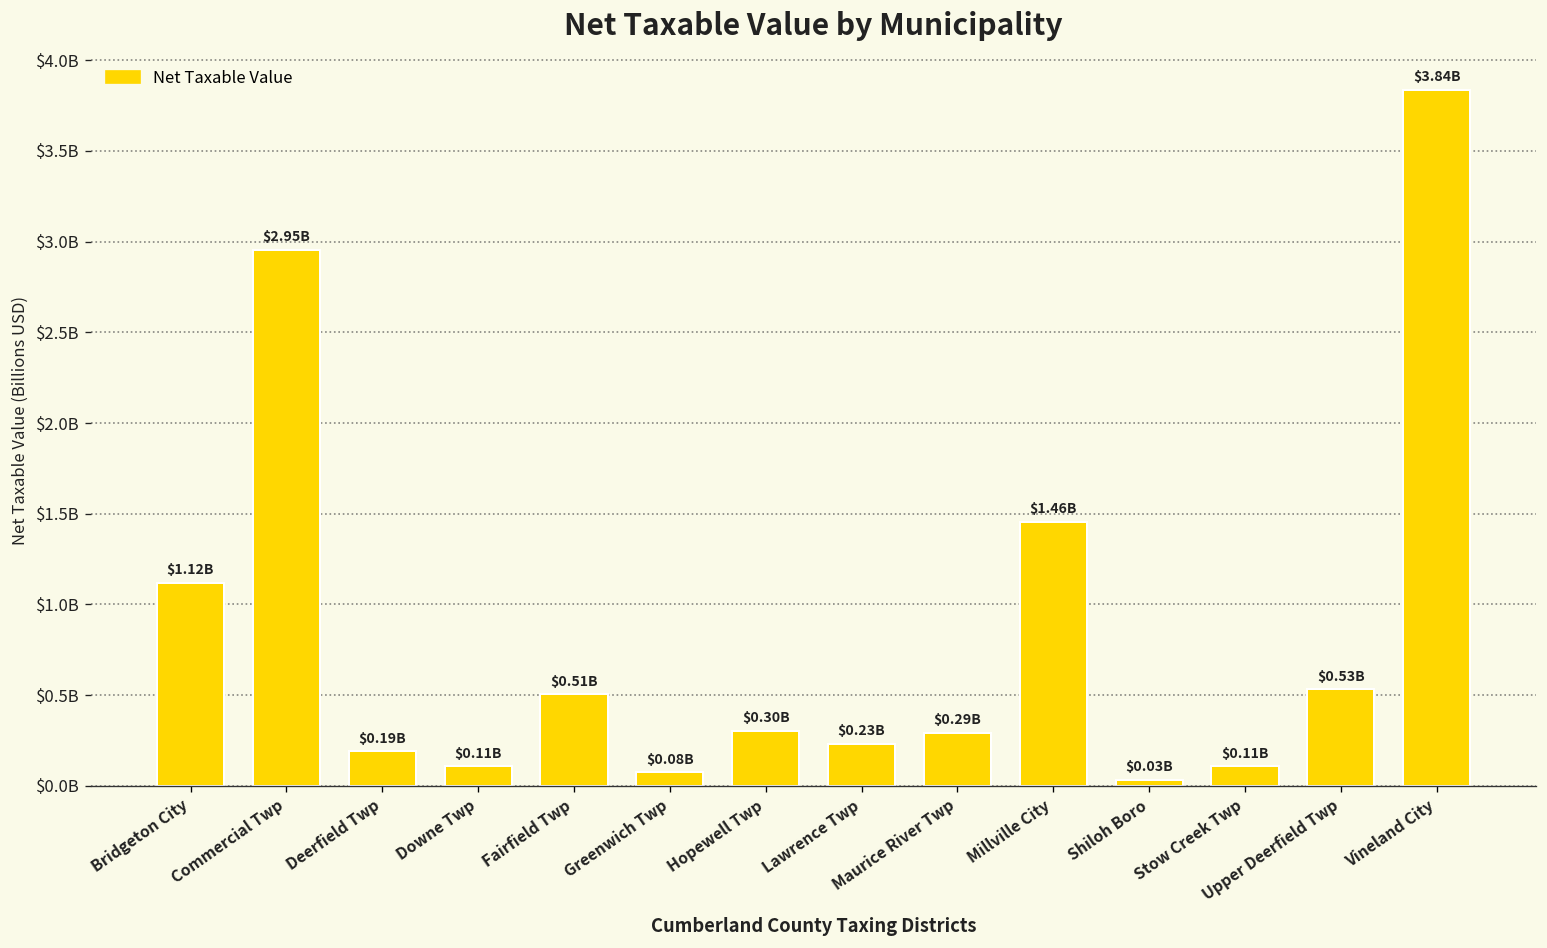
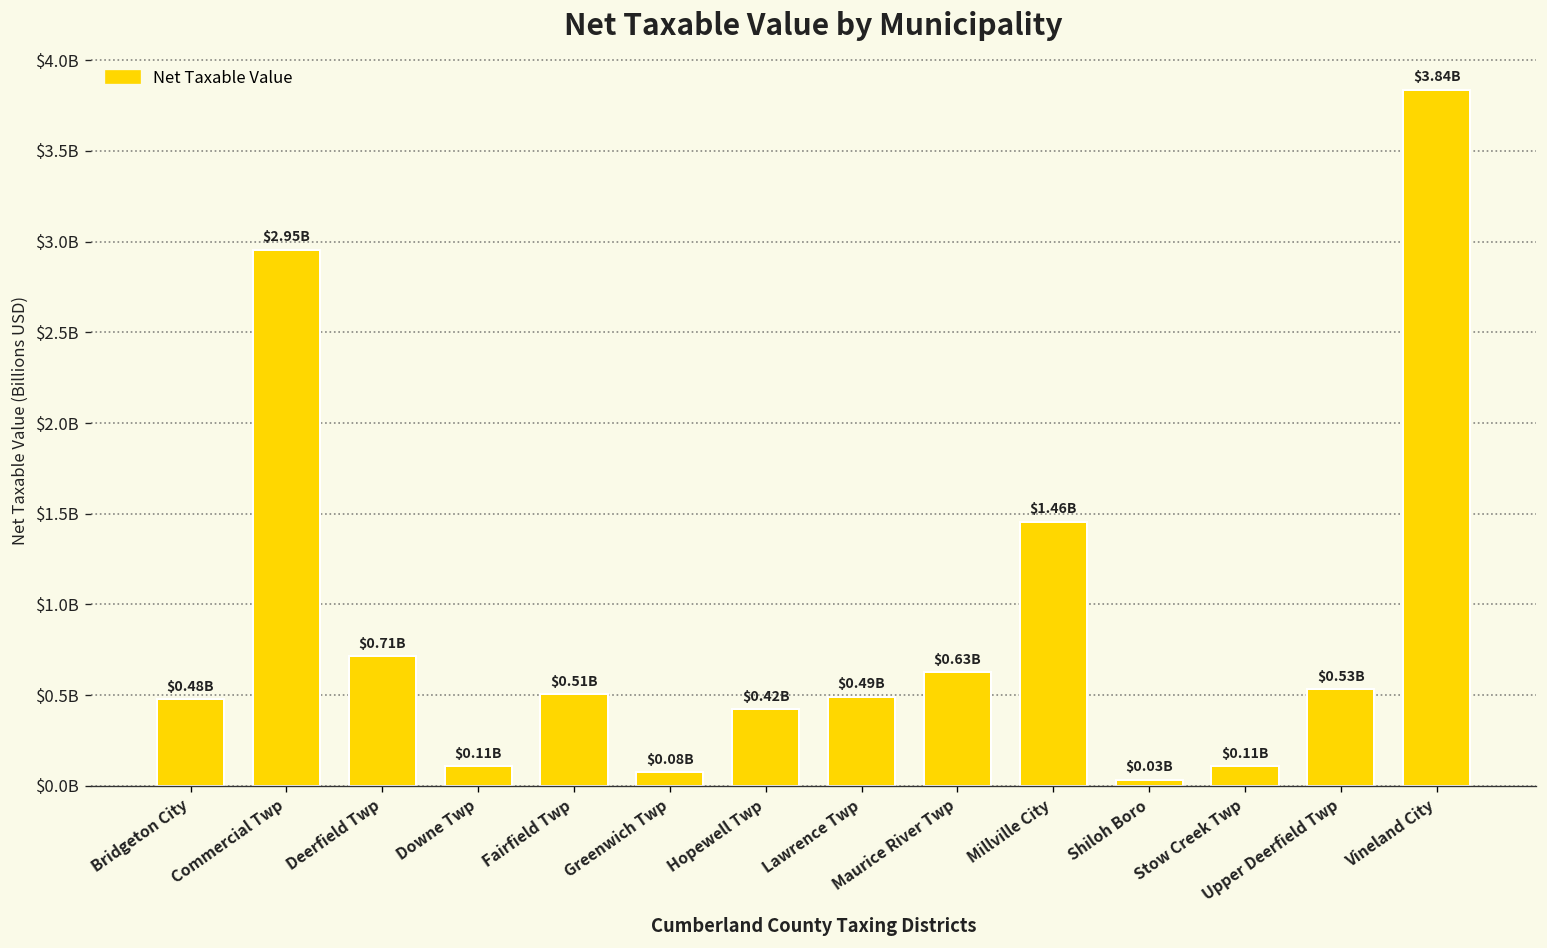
  {
-   "Bridgeton City": "$1.12B",
+   "Bridgeton City": "$0.48B",
    "Commercial Twp": "$2.95B",
-   "Deerfield Twp": "$0.19B",
+   "Deerfield Twp": "$0.71B",
    "Downe Twp": "$0.11B",
    "Fairfield Twp": "$0.51B",
    "Greenwich Twp": "$0.08B",
-   "Hopewell Twp": "$0.30B",
-   "Lawrence Twp": "$0.23B",
-   "Maurice River Twp": "$0.29B",
+   "Hopewell Twp": "$0.42B",
+   "Lawrence Twp": "$0.49B",
+   "Maurice River Twp": "$0.63B",
    "Millville City": "$1.46B",
    "Shiloh Boro": "$0.03B",
    "Stow Creek Twp": "$0.11B",
    "Upper Deerfield Twp": "$0.53B",
    "Vineland City": "$3.84B"
  }
